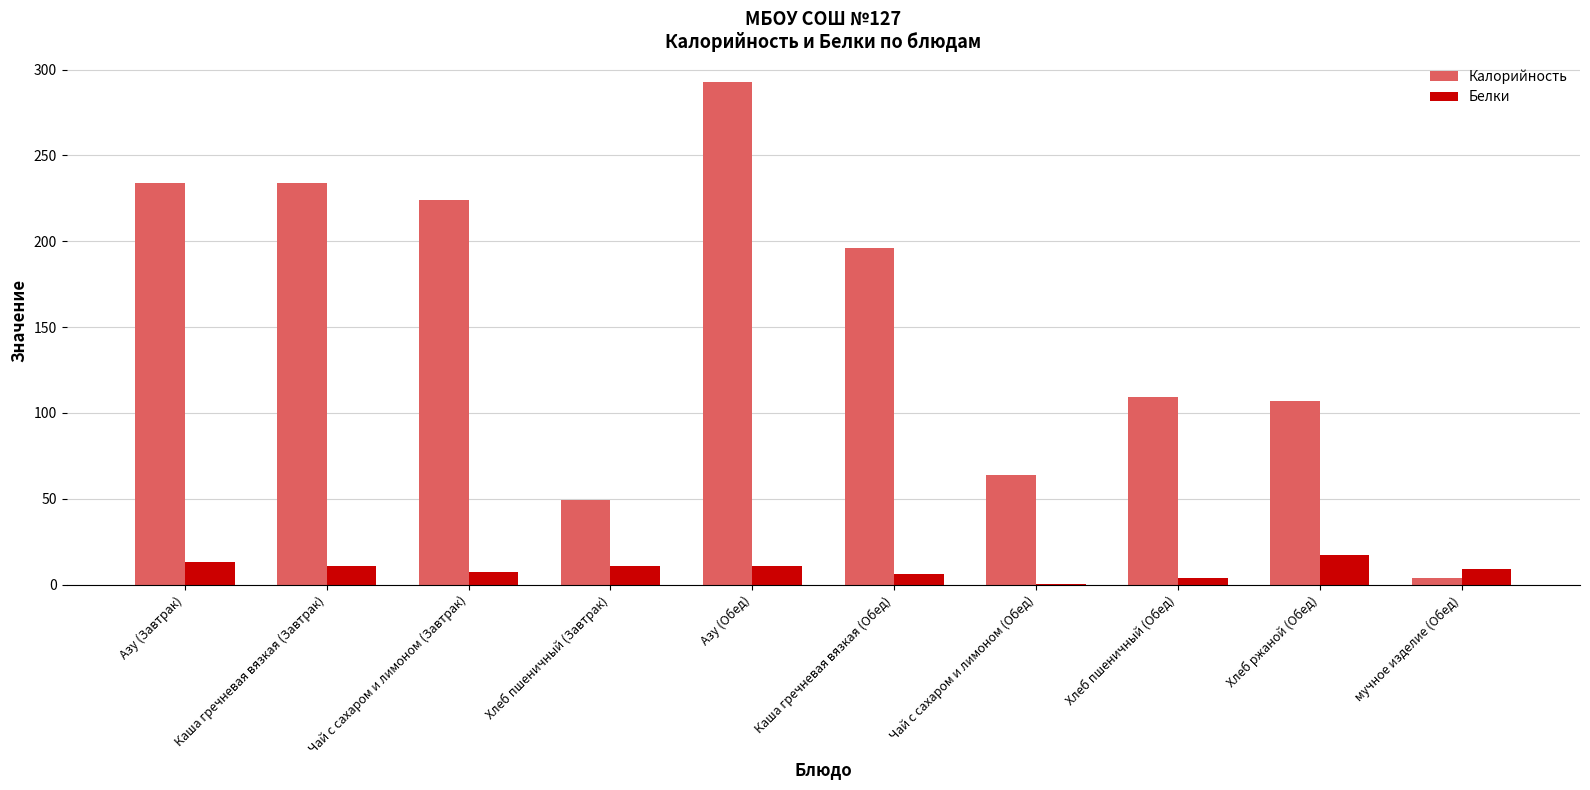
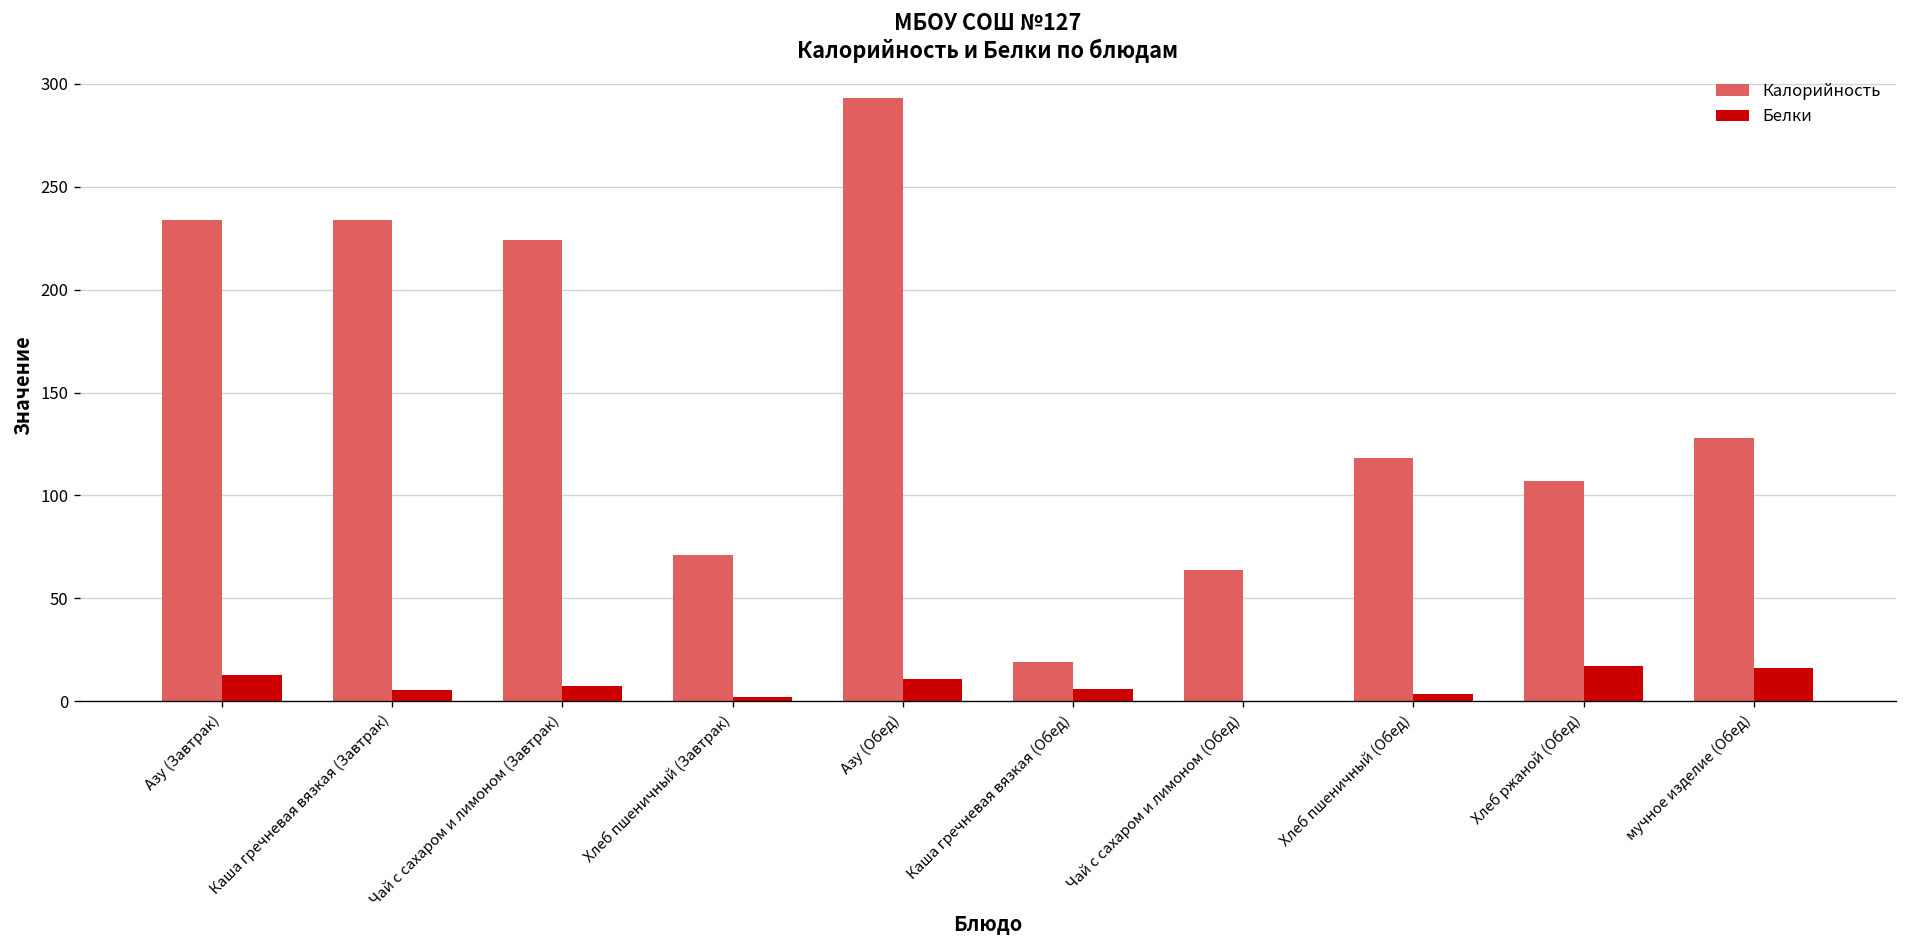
  {
    "Калорийность": {
      "Азу (Завтрак)": 234,
      "Каша гречневая вязкая (Завтрак)": 234,
      "Чай с сахаром и лимоном (Завтрак)": 224,
-     "Хлеб пшеничный (Завтрак)": 49,
+     "Хлеб пшеничный (Завтрак)": 71,
      "Азу (Обед)": 293,
-     "Каша гречневая вязкая (Обед)": 196,
+     "Каша гречневая вязкая (Обед)": 19,
      "Чай с сахаром и лимоном (Обед)": 64,
-     "Хлеб пшеничный (Обед)": 109,
+     "Хлеб пшеничный (Обед)": 118,
      "Хлеб ржаной (Обед)": 107,
-     "мучное изделие (Обед)": 4
+     "мучное изделие (Обед)": 128
    },
    "Белки": {
      "Азу (Завтрак)": 13,
-     "Каша гречневая вязкая (Завтрак)": 11,
+     "Каша гречневая вязкая (Завтрак)": 6,
      "Чай с сахаром и лимоном (Завтрак)": 7,
-     "Хлеб пшеничный (Завтрак)": 11,
+     "Хлеб пшеничный (Завтрак)": 2,
      "Азу (Обед)": 11,
      "Каша гречневая вязкая (Обед)": 6,
      "Хлеб пшеничный (Обед)": 4,
      "Хлеб ржаной (Обед)": 17,
-     "мучное изделие (Обед)": 9
+     "мучное изделие (Обед)": 16
    }
  }
